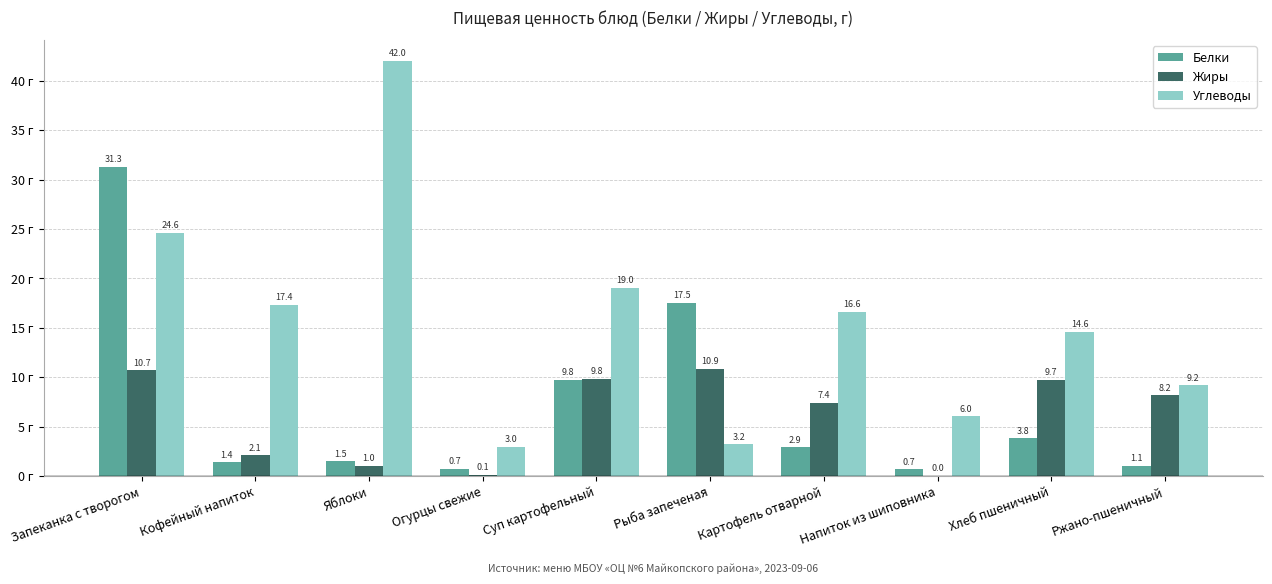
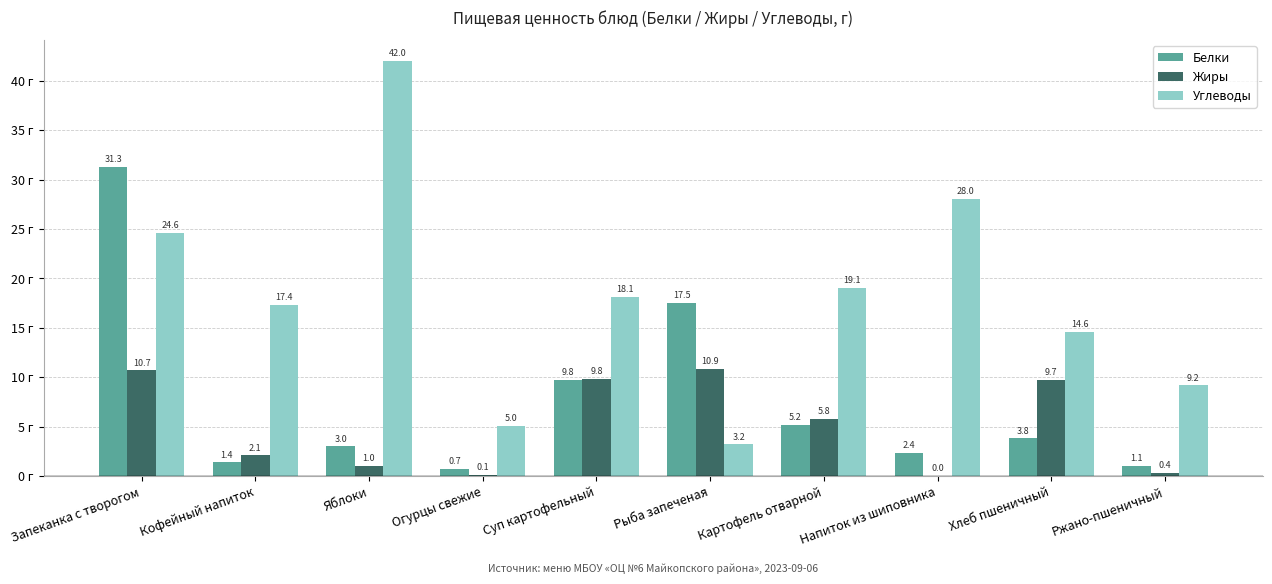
  {
    "Белки": {
      "Запеканка с творогом": 31.3,
      "Кофейный напиток": 1.4,
-     "Яблоки": 1.5,
+     "Яблоки": 3.0,
      "Огурцы свежие": 0.7,
      "Суп картофельный": 9.8,
      "Рыба запеченая": 17.5,
-     "Картофель отварной": 2.9,
-     "Напиток из шиповника": 0.7,
+     "Картофель отварной": 5.2,
+     "Напиток из шиповника": 2.4,
      "Хлеб пшеничный": 3.8,
      "Ржано-пшеничный": 1.1
    },
    "Жиры": {
      "Запеканка с творогом": 10.7,
      "Кофейный напиток": 2.1,
      "Яблоки": 1.0,
      "Огурцы свежие": 0.1,
      "Суп картофельный": 9.8,
      "Рыба запеченая": 10.9,
-     "Картофель отварной": 7.4,
+     "Картофель отварной": 5.8,
      "Напиток из шиповника": 0.0,
      "Хлеб пшеничный": 9.7,
-     "Ржано-пшеничный": 8.2
+     "Ржано-пшеничный": 0.4
    },
    "Углеводы": {
      "Запеканка с творогом": 24.6,
      "Кофейный напиток": 17.4,
      "Яблоки": 42.0,
-     "Огурцы свежие": 3.0,
-     "Суп картофельный": 19.0,
+     "Огурцы свежие": 5.0,
+     "Суп картофельный": 18.1,
      "Рыба запеченая": 3.2,
-     "Картофель отварной": 16.6,
-     "Напиток из шиповника": 6.0,
+     "Картофель отварной": 19.1,
+     "Напиток из шиповника": 28.0,
      "Хлеб пшеничный": 14.6,
      "Ржано-пшеничный": 9.2
    }
  }
